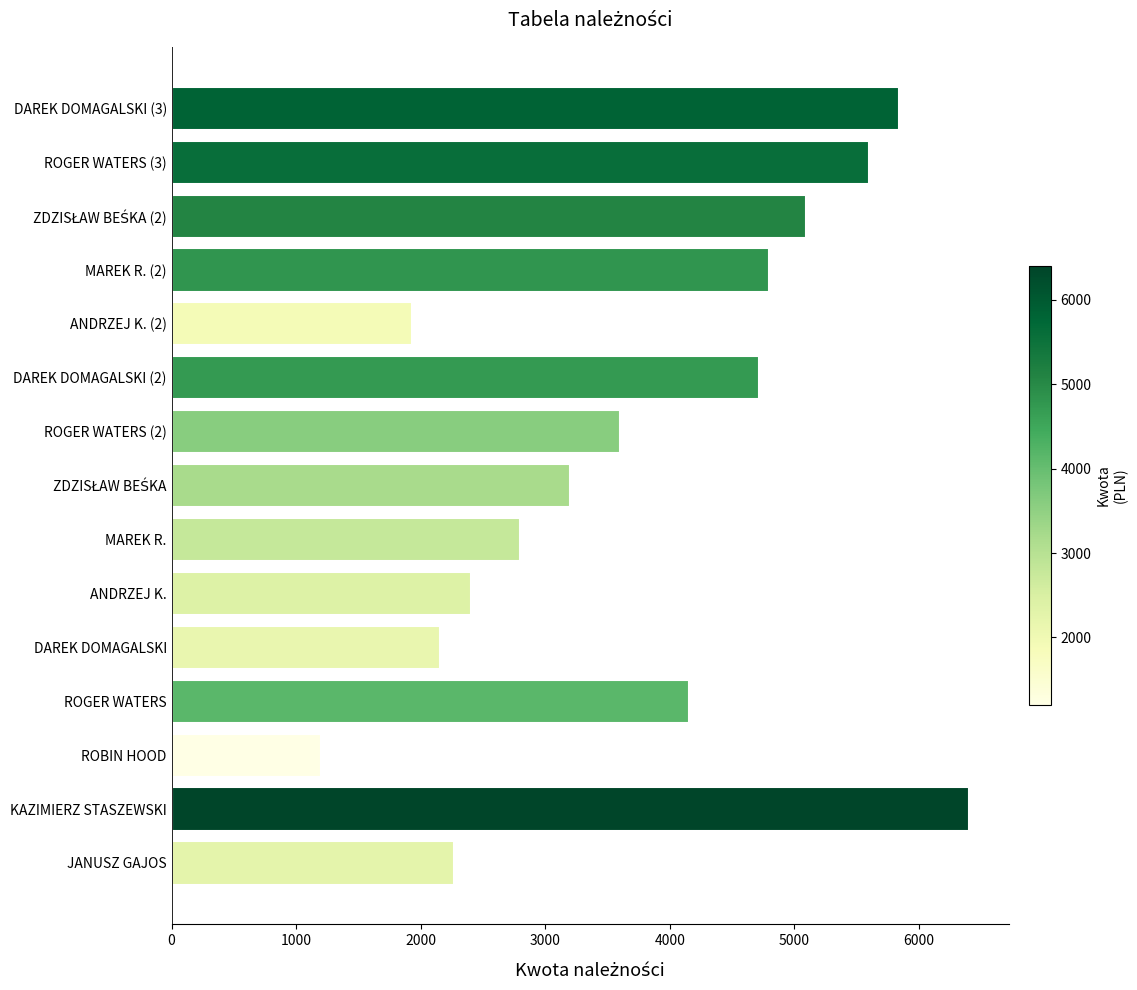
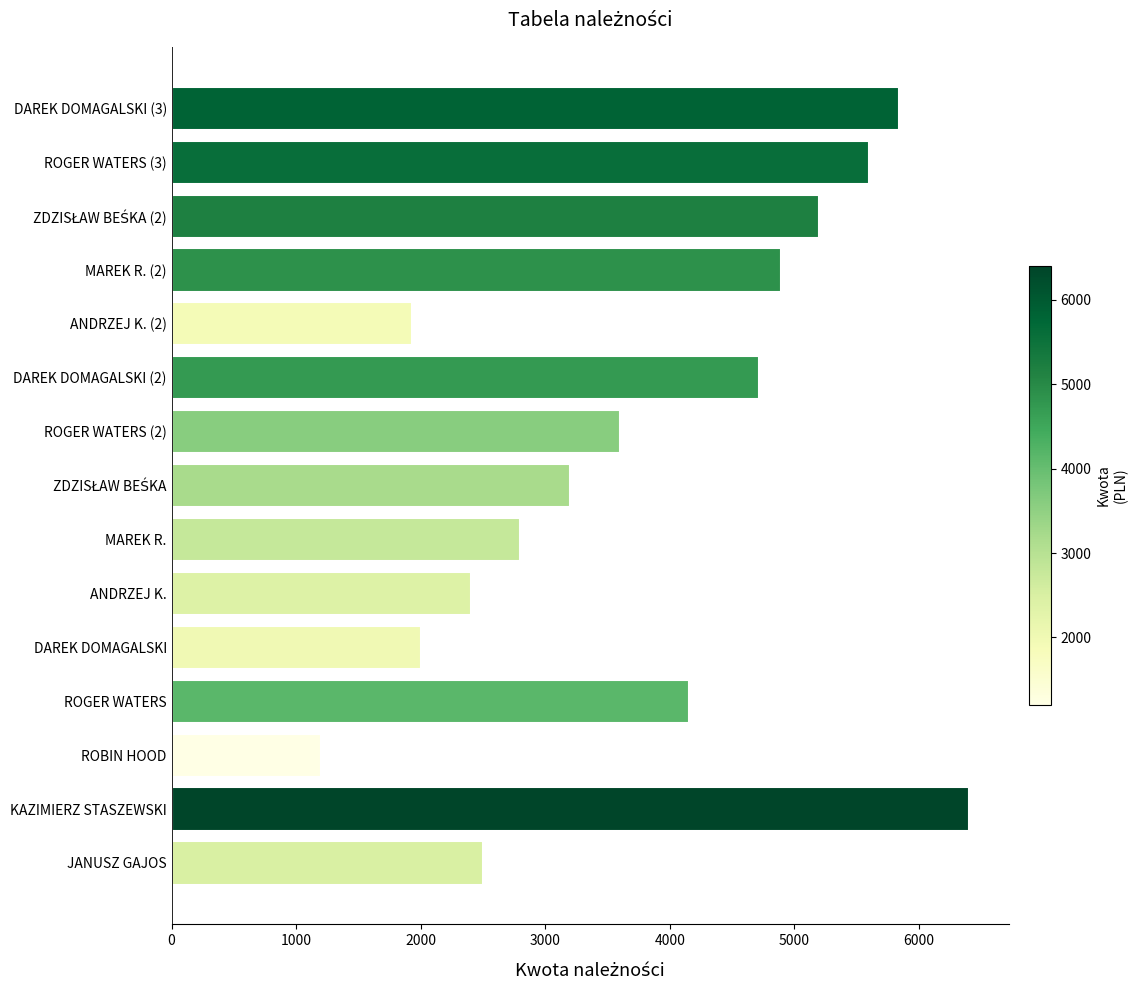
  {
    "DAREK DOMAGALSKI (3)": 5840,
    "ROGER WATERS (3)": 5600,
-   "ZDZISŁAW BEŚKA (2)": 5100,
-   "MAREK R. (2)": 4800,
+   "ZDZISŁAW BEŚKA (2)": 5200,
+   "MAREK R. (2)": 4890,
    "ANDRZEJ K. (2)": 1930,
    "DAREK DOMAGALSKI (2)": 4720,
    "ROGER WATERS (2)": 3600,
    "ZDZISŁAW BEŚKA": 3200,
    "MAREK R.": 2800,
    "ANDRZEJ K.": 2400,
-   "DAREK DOMAGALSKI": 2160,
+   "DAREK DOMAGALSKI": 2000,
    "ROGER WATERS": 4150,
    "ROBIN HOOD": 1200,
    "KAZIMIERZ STASZEWSKI": 6400,
-   "JANUSZ GAJOS": 2270
+   "JANUSZ GAJOS": 2500
  }
